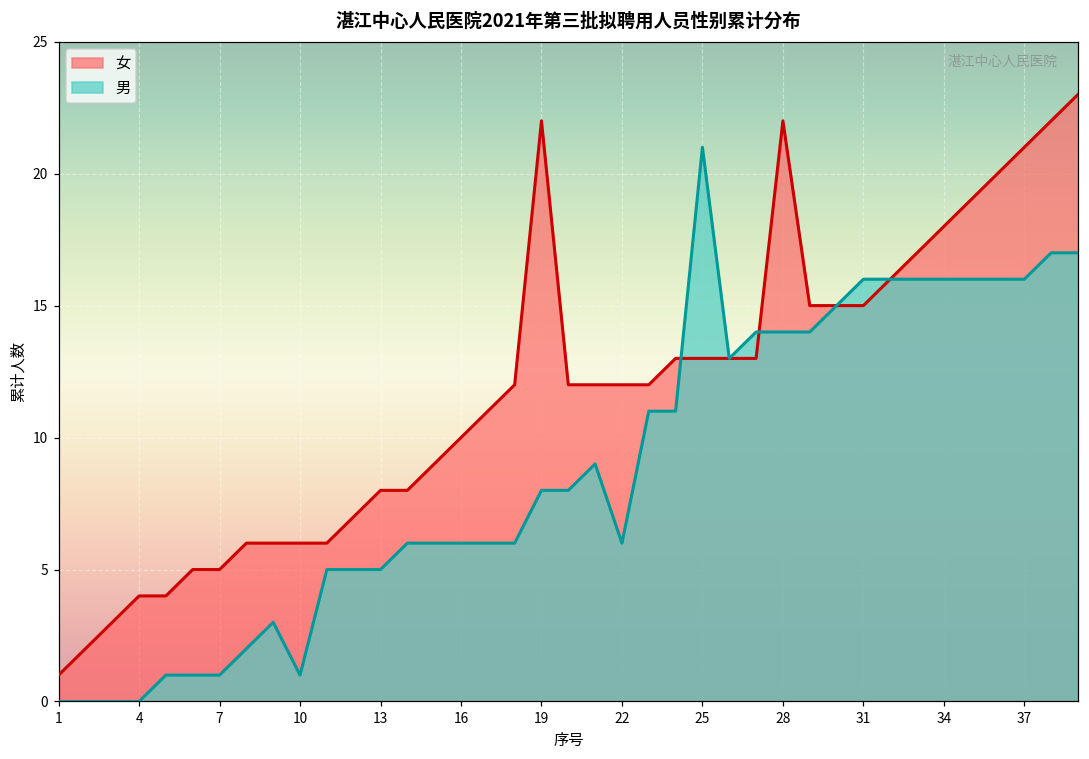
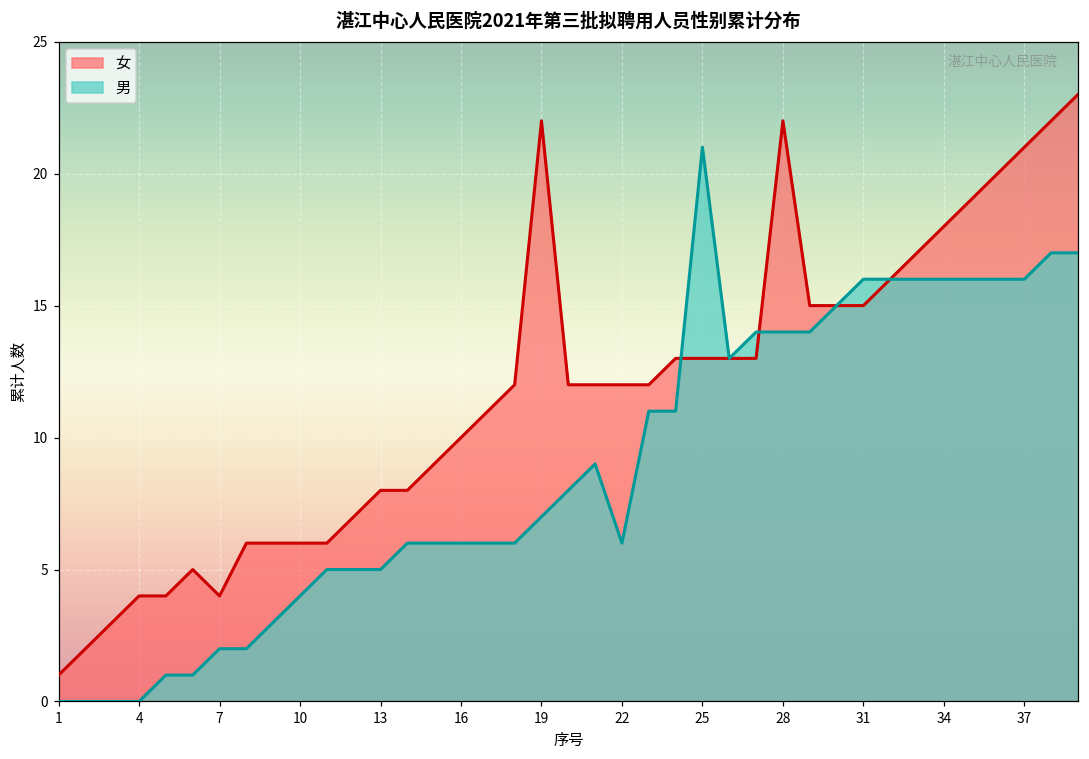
  {
    "女": {
      "1": 1,
      "4": 4,
-     "7": 5,
+     "7": 4,
      "10": 6,
      "13": 8,
      "16": 10,
      "19": 22,
      "22": 12,
      "25": 13,
      "28": 22,
      "31": 15,
      "34": 18,
      "37": 21
    },
    "男": {
      "1": 0,
      "4": 0,
-     "7": 1,
-     "10": 1,
+     "7": 2,
+     "10": 4,
      "13": 5,
      "16": 6,
-     "19": 8,
+     "19": 7,
      "22": 6,
      "25": 21,
      "28": 14,
      "31": 16,
      "34": 16,
      "37": 16
    }
  }
